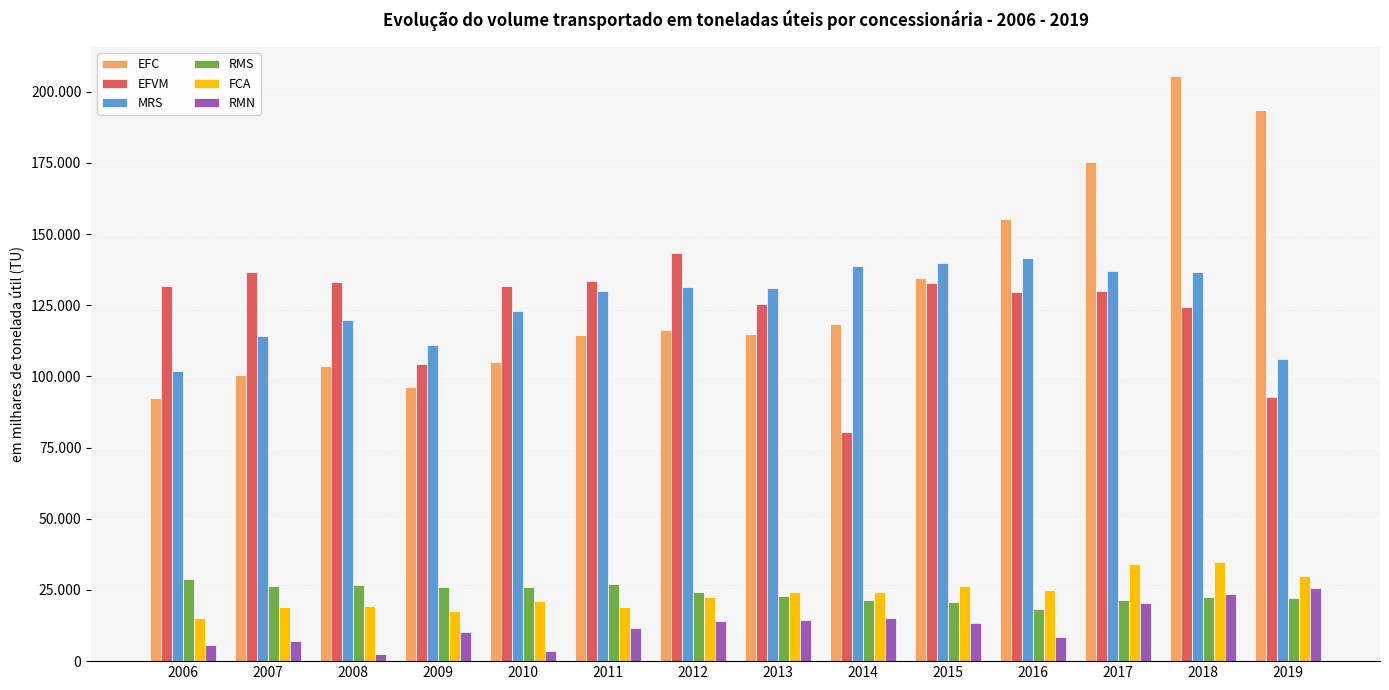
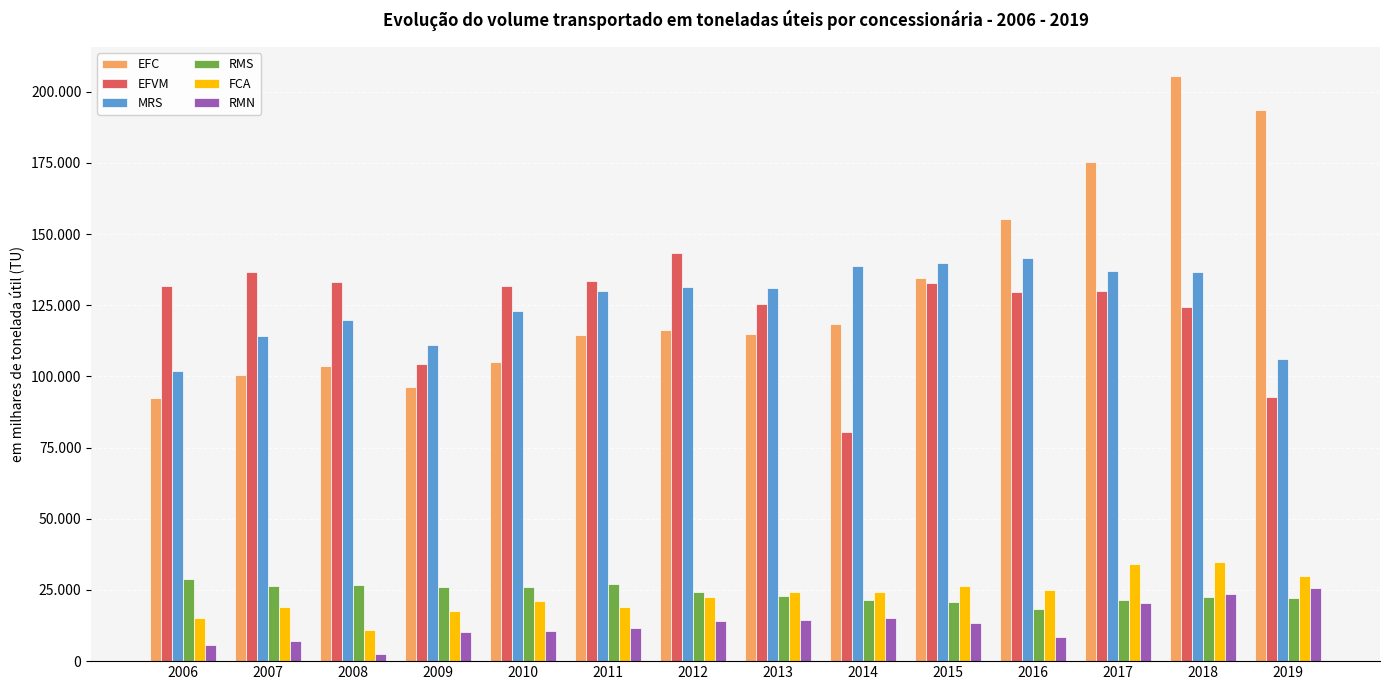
  {
    "EFC": {
      "2006": 93,
      "2007": 100,
      "2008": 104,
      "2009": 96,
      "2010": 105,
      "2011": 115,
      "2012": 116,
      "2013": 115,
      "2014": 118,
      "2015": 135,
      "2016": 155,
      "2017": 175,
      "2018": 205,
      "2019": 194
    },
    "EFVM": {
      "2006": 132,
      "2007": 137,
      "2008": 133,
      "2009": 104,
      "2010": 132,
      "2011": 133,
      "2012": 143,
      "2013": 125,
      "2014": 81,
      "2015": 133,
      "2016": 130,
      "2017": 130,
      "2018": 124,
      "2019": 93
    },
    "MRS": {
      "2006": 102,
      "2007": 114,
      "2008": 120,
      "2009": 111,
      "2010": 123,
      "2011": 130,
      "2012": 131,
      "2013": 131,
      "2014": 139,
      "2015": 140,
      "2016": 142,
      "2017": 137,
      "2018": 137,
      "2019": 106
    },
    "RMS": {
      "2006": 29,
      "2007": 27,
      "2008": 27,
      "2009": 26,
      "2010": 26,
      "2011": 27,
      "2012": 24,
      "2013": 23,
      "2014": 22,
      "2015": 21,
      "2016": 18,
      "2017": 21,
      "2018": 23,
      "2019": 22
    },
    "FCA": {
      "2006": 15,
      "2007": 19,
-     "2008": 19,
+     "2008": 11,
      "2009": 17,
      "2010": 21,
      "2011": 19,
      "2012": 22,
      "2013": 24,
      "2014": 24,
      "2015": 27,
      "2016": 25,
      "2017": 34,
      "2018": 35,
      "2019": 30
    },
    "RMN": {
      "2006": 6,
      "2007": 7,
      "2008": 2,
      "2009": 10,
-     "2010": 4,
+     "2010": 10,
      "2011": 12,
      "2012": 14,
      "2013": 14,
      "2014": 15,
      "2015": 13,
      "2016": 8,
      "2017": 20,
      "2018": 24,
      "2019": 26
    }
  }
